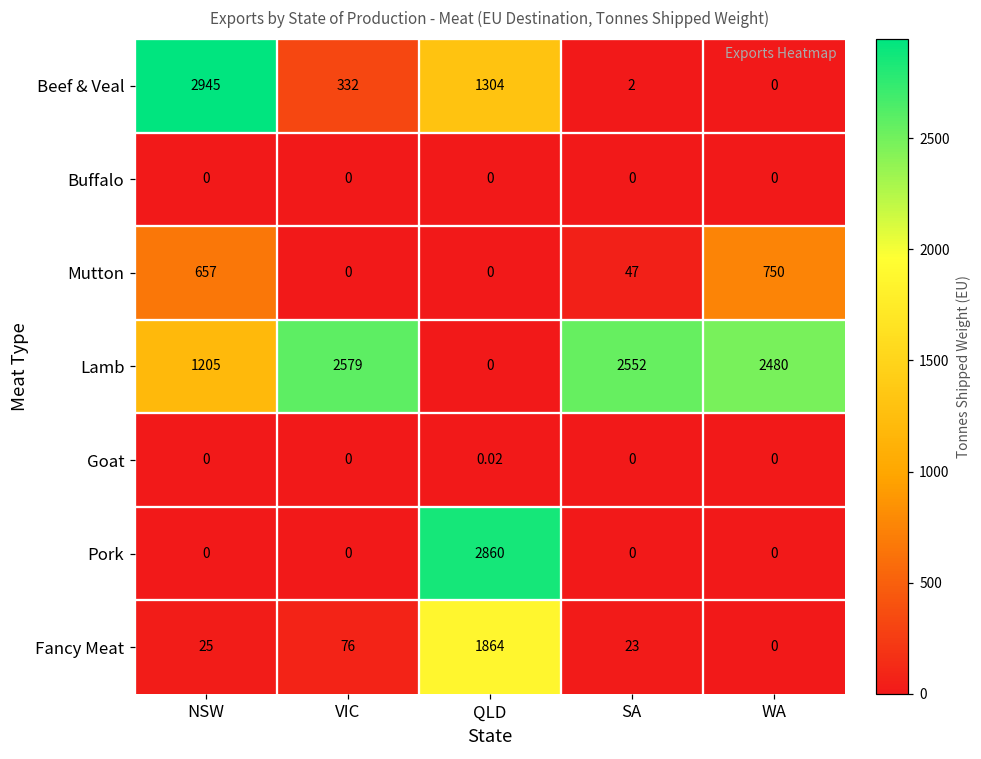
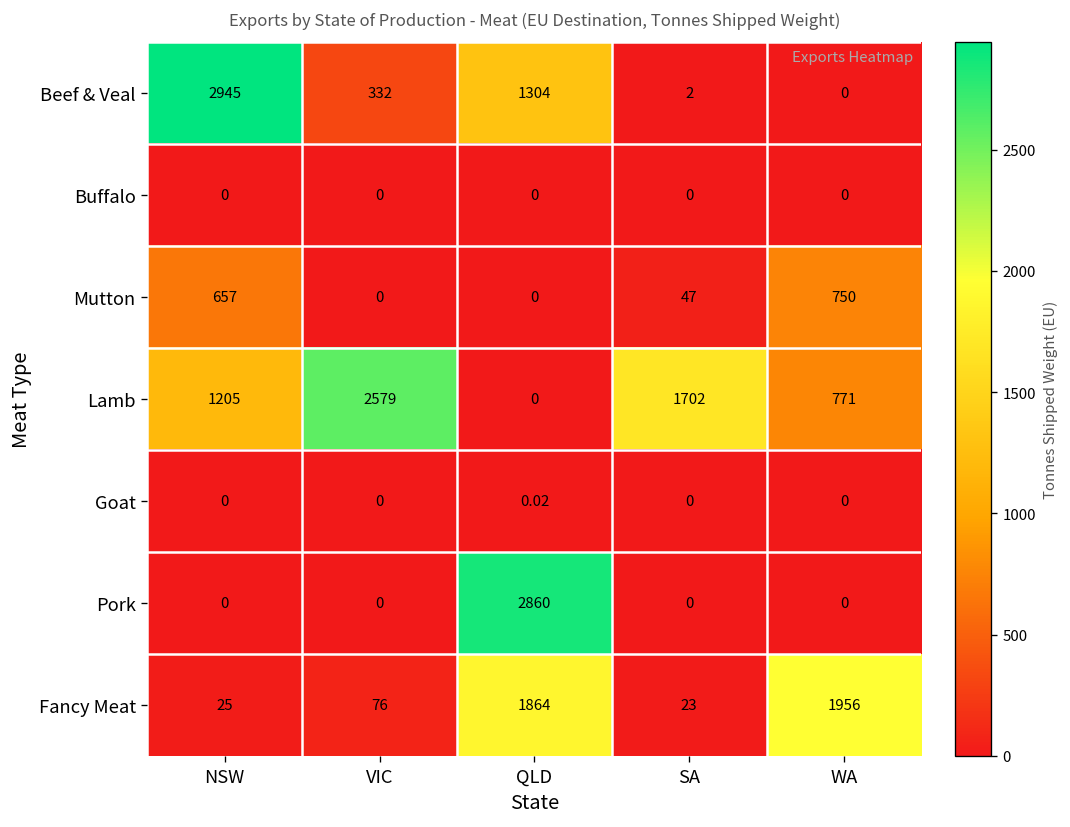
  {
    "Beef & Veal": {
      "NSW": 2945,
      "VIC": 332,
      "QLD": 1304,
      "SA": 2
    },
    "Buffalo": {
      "NSW": 0,
      "VIC": 0,
      "QLD": 0,
      "SA": 0,
      "WA": 0
    },
    "Mutton": {
      "NSW": 657,
      "VIC": 0,
      "QLD": 0,
      "SA": 47,
      "WA": 750
    },
    "Lamb": {
      "NSW": 1205,
      "VIC": 2579,
      "QLD": 0,
-     "SA": 2552,
-     "WA": 2480
+     "SA": 1702,
+     "WA": 771
    },
    "Goat": {
      "NSW": 0,
      "VIC": 0,
      "QLD": 0.02,
      "SA": 0,
      "WA": 0
    },
    "Pork": {
      "NSW": 0,
      "VIC": 0,
      "QLD": 2860,
      "SA": 0,
      "WA": 0
    },
    "Fancy Meat": {
      "NSW": 25,
      "VIC": 76,
      "QLD": 1864,
      "SA": 23,
-     "WA": 0
+     "WA": 1956
    }
  }
